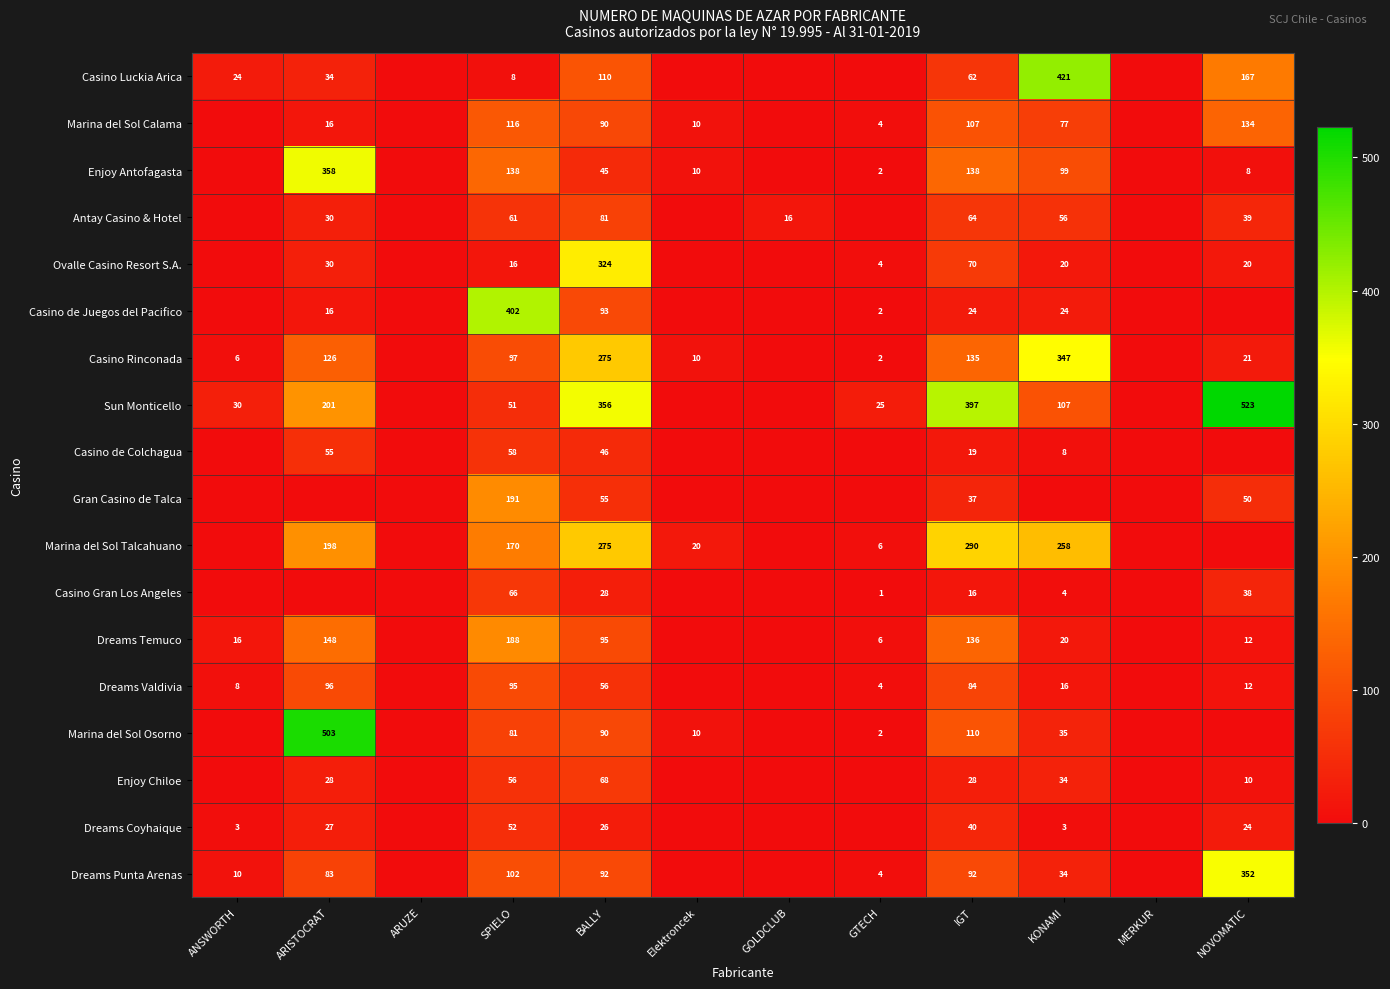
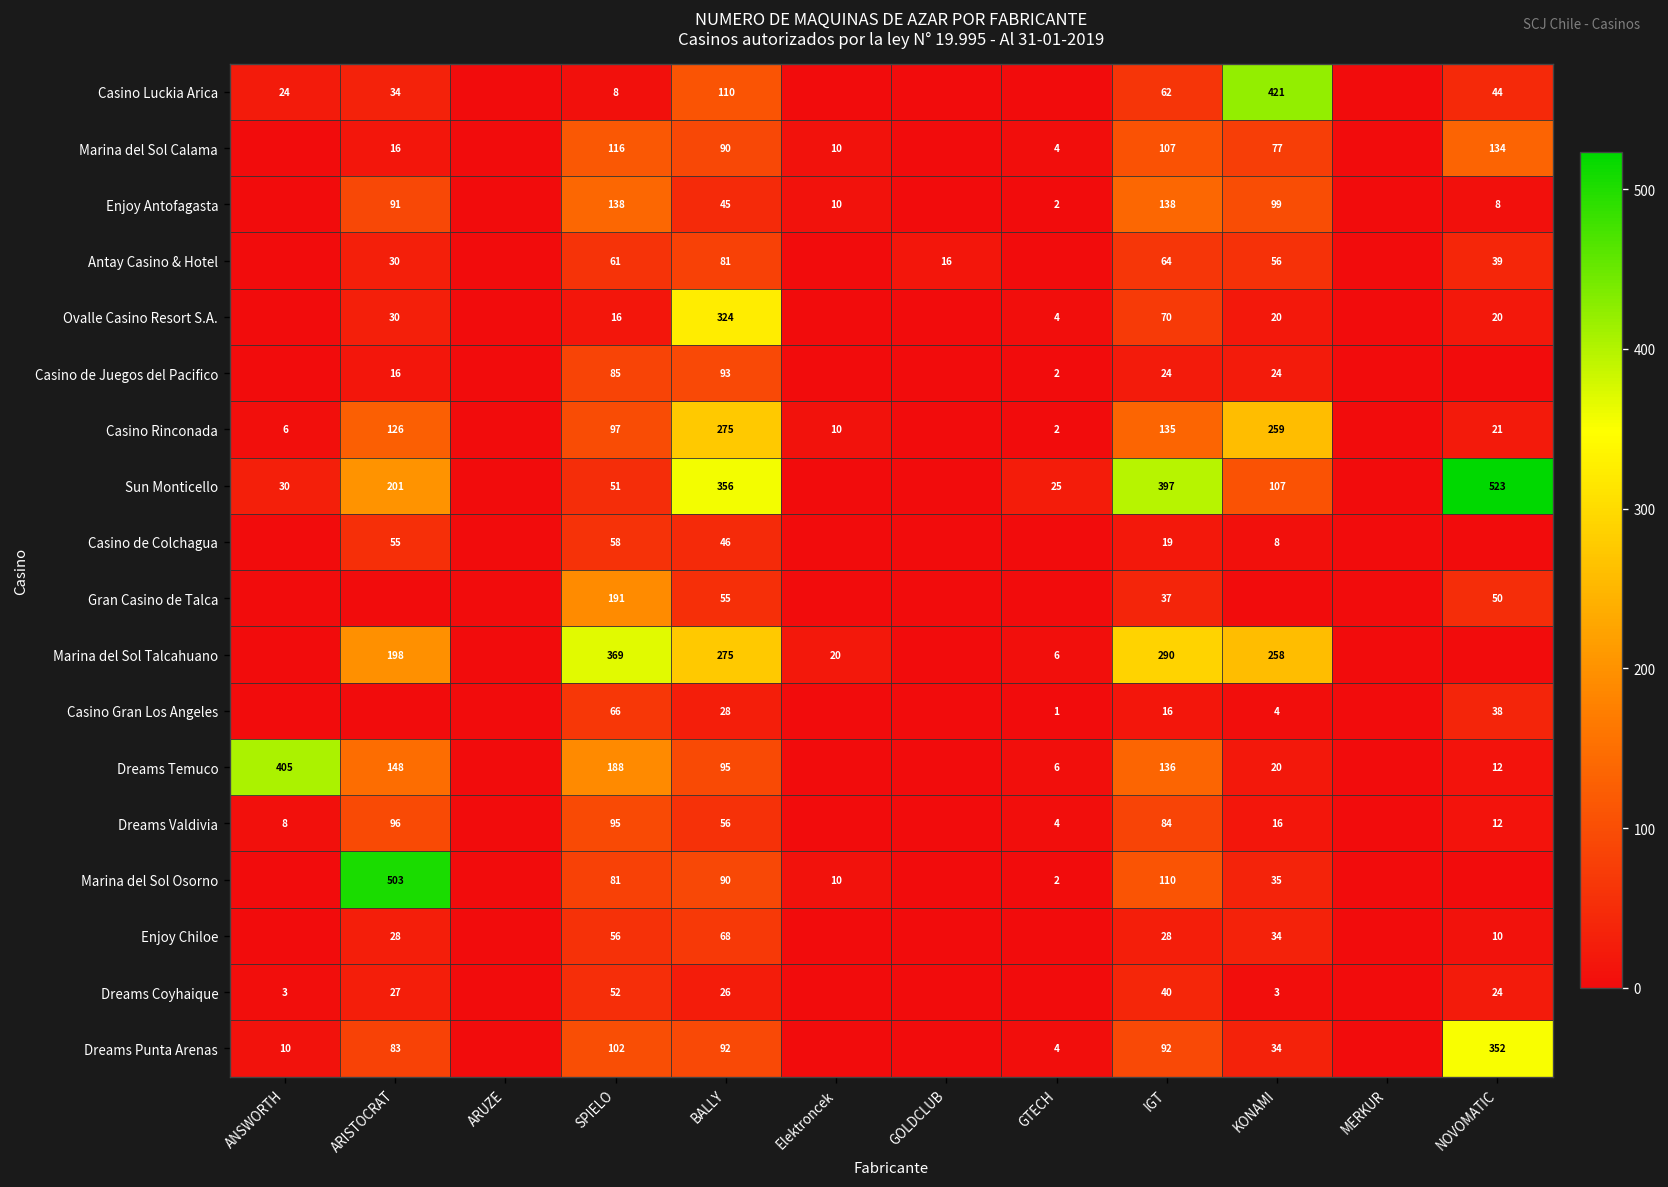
  {
    "Casino Luckia Arica": {
      "ANSWORTH": 24,
      "ARISTOCRAT": 34,
      "SPIELO": 8,
      "BALLY": 110,
      "IGT": 62,
      "KONAMI": 421,
-     "NOVOMATIC": 167
+     "NOVOMATIC": 44
    },
    "Marina del Sol Calama": {
      "ARISTOCRAT": 16,
      "SPIELO": 116,
      "BALLY": 90,
      "Elektroncek": 10,
      "GTECH": 4,
      "IGT": 107,
      "KONAMI": 77,
      "NOVOMATIC": 134
    },
    "Enjoy Antofagasta": {
-     "ARISTOCRAT": 358,
+     "ARISTOCRAT": 91,
      "SPIELO": 138,
      "BALLY": 45,
      "Elektroncek": 10,
      "GTECH": 2,
      "IGT": 138,
      "KONAMI": 99,
      "NOVOMATIC": 8
    },
    "Antay Casino & Hotel": {
      "ARISTOCRAT": 30,
      "SPIELO": 61,
      "BALLY": 81,
      "GOLDCLUB": 16,
      "IGT": 64,
      "KONAMI": 56,
      "NOVOMATIC": 39
    },
    "Ovalle Casino Resort S.A.": {
      "ARISTOCRAT": 30,
      "SPIELO": 16,
      "BALLY": 324,
      "GTECH": 4,
      "IGT": 70,
      "KONAMI": 20,
      "NOVOMATIC": 20
    },
    "Casino de Juegos del Pacifico": {
      "ARISTOCRAT": 16,
-     "SPIELO": 402,
+     "SPIELO": 85,
      "BALLY": 93,
      "GTECH": 2,
      "IGT": 24,
      "KONAMI": 24
    },
    "Casino Rinconada": {
      "ANSWORTH": 6,
      "ARISTOCRAT": 126,
      "SPIELO": 97,
      "BALLY": 275,
      "Elektroncek": 10,
      "GTECH": 2,
      "IGT": 135,
-     "KONAMI": 347,
+     "KONAMI": 259,
      "NOVOMATIC": 21
    },
    "Sun Monticello": {
      "ANSWORTH": 30,
      "ARISTOCRAT": 201,
      "SPIELO": 51,
      "BALLY": 356,
      "GTECH": 25,
      "IGT": 397,
      "KONAMI": 107,
      "NOVOMATIC": 523
    },
    "Casino de Colchagua": {
      "ARISTOCRAT": 55,
      "SPIELO": 58,
      "BALLY": 46,
      "IGT": 19,
      "KONAMI": 8
    },
    "Gran Casino de Talca": {
      "SPIELO": 191,
      "BALLY": 55,
      "IGT": 37,
      "NOVOMATIC": 50
    },
    "Marina del Sol Talcahuano": {
      "ARISTOCRAT": 198,
-     "SPIELO": 170,
+     "SPIELO": 369,
      "BALLY": 275,
      "Elektroncek": 20,
      "GTECH": 6,
      "IGT": 290,
      "KONAMI": 258
    },
    "Casino Gran Los Angeles": {
      "SPIELO": 66,
      "BALLY": 28,
      "GTECH": 1,
      "IGT": 16,
      "KONAMI": 4,
      "NOVOMATIC": 38
    },
    "Dreams Temuco": {
-     "ANSWORTH": 16,
+     "ANSWORTH": 405,
      "ARISTOCRAT": 148,
      "SPIELO": 188,
      "BALLY": 95,
      "GTECH": 6,
      "IGT": 136,
      "KONAMI": 20,
      "NOVOMATIC": 12
    },
    "Dreams Valdivia": {
      "ANSWORTH": 8,
      "ARISTOCRAT": 96,
      "SPIELO": 95,
      "BALLY": 56,
      "GTECH": 4,
      "IGT": 84,
      "KONAMI": 16,
      "NOVOMATIC": 12
    },
    "Marina del Sol Osorno": {
      "ARISTOCRAT": 503,
      "SPIELO": 81,
      "BALLY": 90,
      "Elektroncek": 10,
      "GTECH": 2,
      "IGT": 110,
      "KONAMI": 35
    },
    "Enjoy Chiloe": {
      "ARISTOCRAT": 28,
      "SPIELO": 56,
      "BALLY": 68,
      "IGT": 28,
      "KONAMI": 34,
      "NOVOMATIC": 10
    },
    "Dreams Coyhaique": {
      "ANSWORTH": 3,
      "ARISTOCRAT": 27,
      "SPIELO": 52,
      "BALLY": 26,
      "IGT": 40,
      "KONAMI": 3,
      "NOVOMATIC": 24
    },
    "Dreams Punta Arenas": {
      "ANSWORTH": 10,
      "ARISTOCRAT": 83,
      "SPIELO": 102,
      "BALLY": 92,
      "GTECH": 4,
      "IGT": 92,
      "KONAMI": 34,
      "NOVOMATIC": 352
    }
  }
